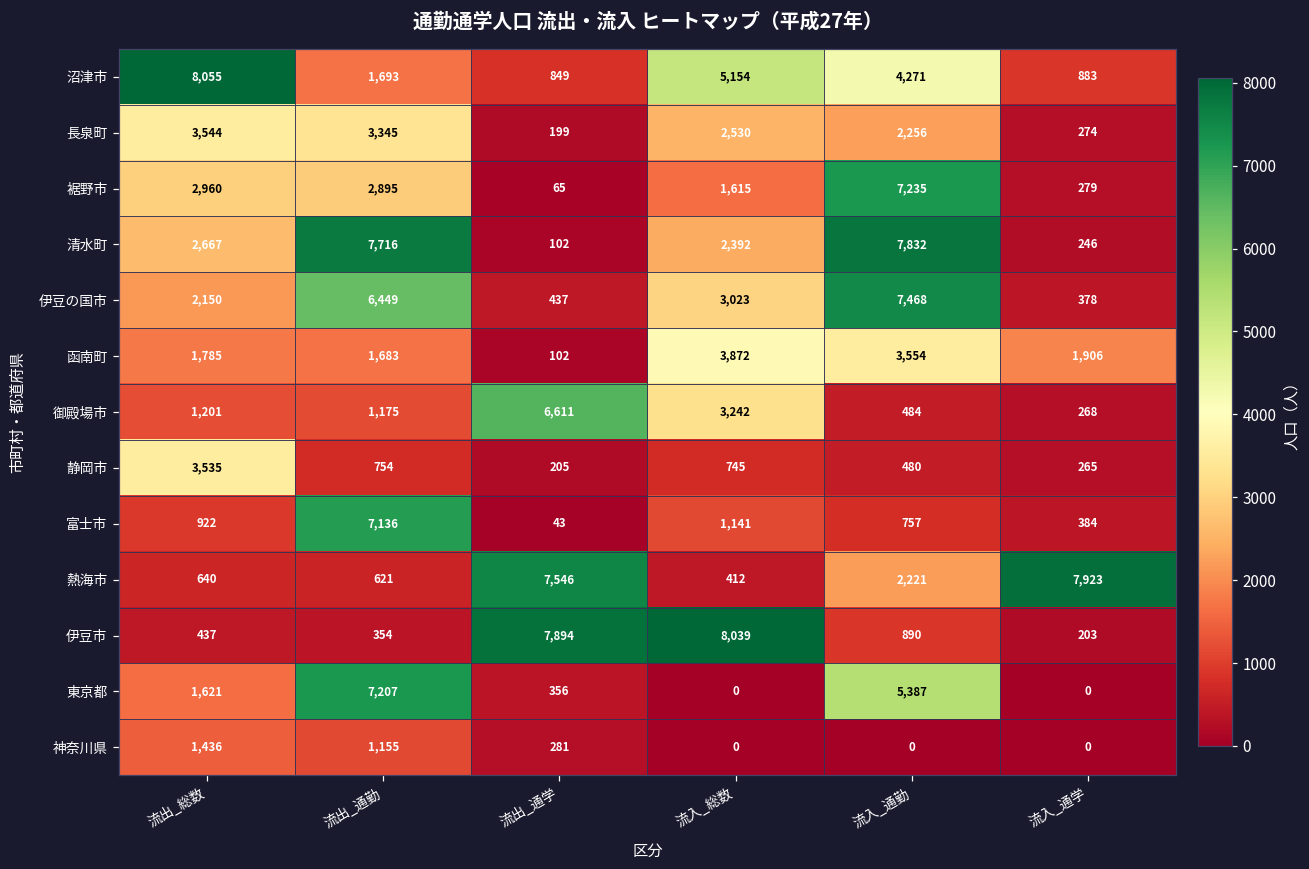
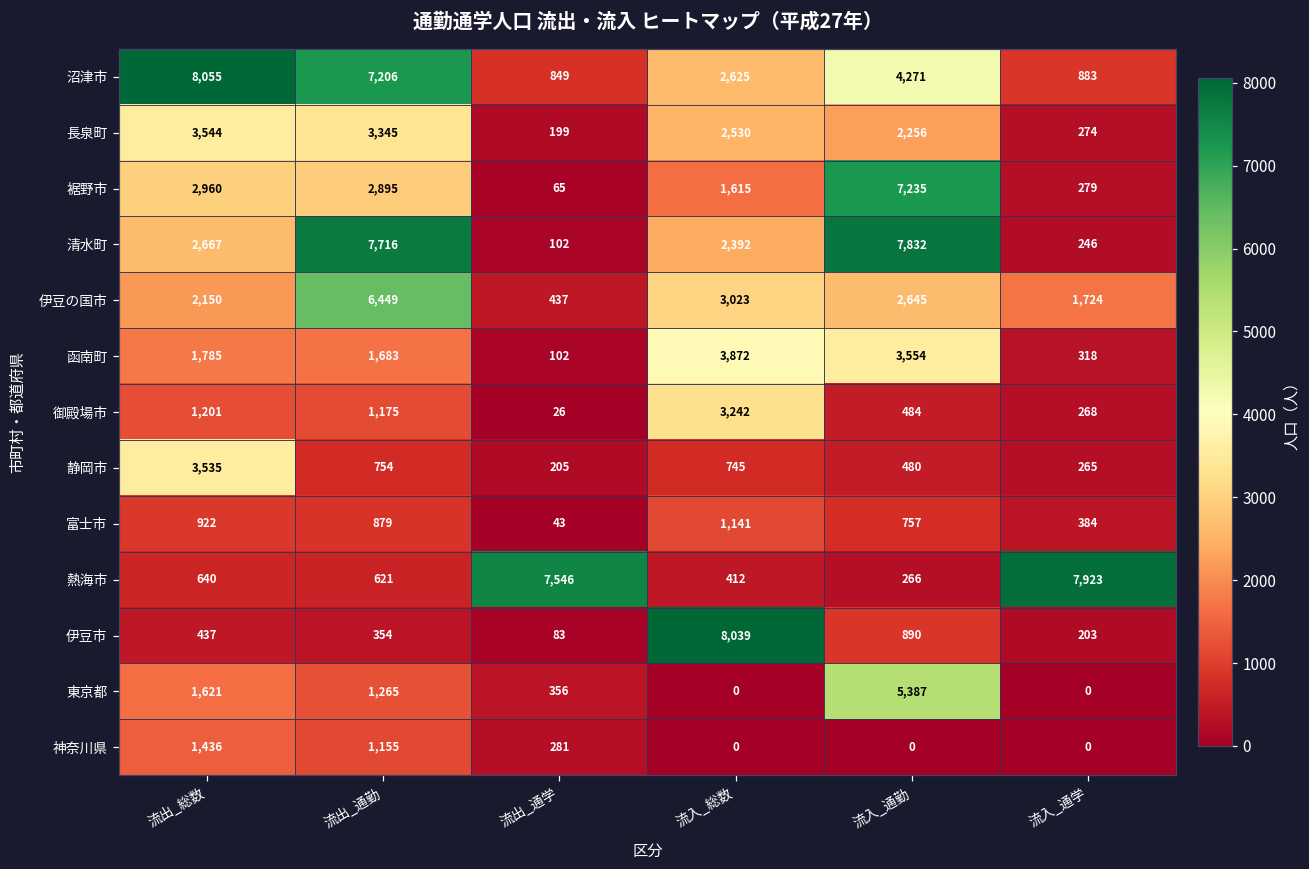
  {
    "沼津市": {
      "流出_総数": "8,055",
-     "流出_通勤": "1,693",
+     "流出_通勤": "7,206",
      "流出_通学": "849",
-     "流入_総数": "5,154",
+     "流入_総数": "2,625",
      "流入_通勤": "4,271",
      "流入_通学": "883"
    },
    "長泉町": {
      "流出_総数": "3,544",
      "流出_通勤": "3,345",
      "流出_通学": "199",
      "流入_総数": "2,530",
      "流入_通勤": "2,256",
      "流入_通学": "274"
    },
    "裾野市": {
      "流出_総数": "2,960",
      "流出_通勤": "2,895",
      "流出_通学": "65",
      "流入_総数": "1,615",
      "流入_通勤": "7,235",
      "流入_通学": "279"
    },
    "清水町": {
      "流出_総数": "2,667",
      "流出_通勤": "7,716",
      "流出_通学": "102",
      "流入_総数": "2,392",
      "流入_通勤": "7,832",
      "流入_通学": "246"
    },
    "伊豆の国市": {
      "流出_総数": "2,150",
      "流出_通勤": "6,449",
      "流出_通学": "437",
      "流入_総数": "3,023",
-     "流入_通勤": "7,468",
-     "流入_通学": "378"
+     "流入_通勤": "2,645",
+     "流入_通学": "1,724"
    },
    "函南町": {
      "流出_総数": "1,785",
      "流出_通勤": "1,683",
      "流出_通学": "102",
      "流入_総数": "3,872",
      "流入_通勤": "3,554",
-     "流入_通学": "1,906"
+     "流入_通学": "318"
    },
    "御殿場市": {
      "流出_総数": "1,201",
      "流出_通勤": "1,175",
-     "流出_通学": "6,611",
+     "流出_通学": "26",
      "流入_総数": "3,242",
      "流入_通勤": "484",
      "流入_通学": "268"
    },
    "静岡市": {
      "流出_総数": "3,535",
      "流出_通勤": "754",
      "流出_通学": "205",
      "流入_総数": "745",
      "流入_通勤": "480",
      "流入_通学": "265"
    },
    "富士市": {
      "流出_総数": "922",
-     "流出_通勤": "7,136",
+     "流出_通勤": "879",
      "流出_通学": "43",
      "流入_総数": "1,141",
      "流入_通勤": "757",
      "流入_通学": "384"
    },
    "熱海市": {
      "流出_総数": "640",
      "流出_通勤": "621",
      "流出_通学": "7,546",
      "流入_総数": "412",
-     "流入_通勤": "2,221",
+     "流入_通勤": "266",
      "流入_通学": "7,923"
    },
    "伊豆市": {
      "流出_総数": "437",
      "流出_通勤": "354",
-     "流出_通学": "7,894",
+     "流出_通学": "83",
      "流入_総数": "8,039",
      "流入_通勤": "890",
      "流入_通学": "203"
    },
    "東京都": {
      "流出_総数": "1,621",
-     "流出_通勤": "7,207",
+     "流出_通勤": "1,265",
      "流出_通学": "356",
      "流入_総数": "0",
      "流入_通勤": "5,387",
      "流入_通学": "0"
    },
    "神奈川県": {
      "流出_総数": "1,436",
      "流出_通勤": "1,155",
      "流出_通学": "281",
      "流入_総数": "0",
      "流入_通勤": "0",
      "流入_通学": "0"
    }
  }
